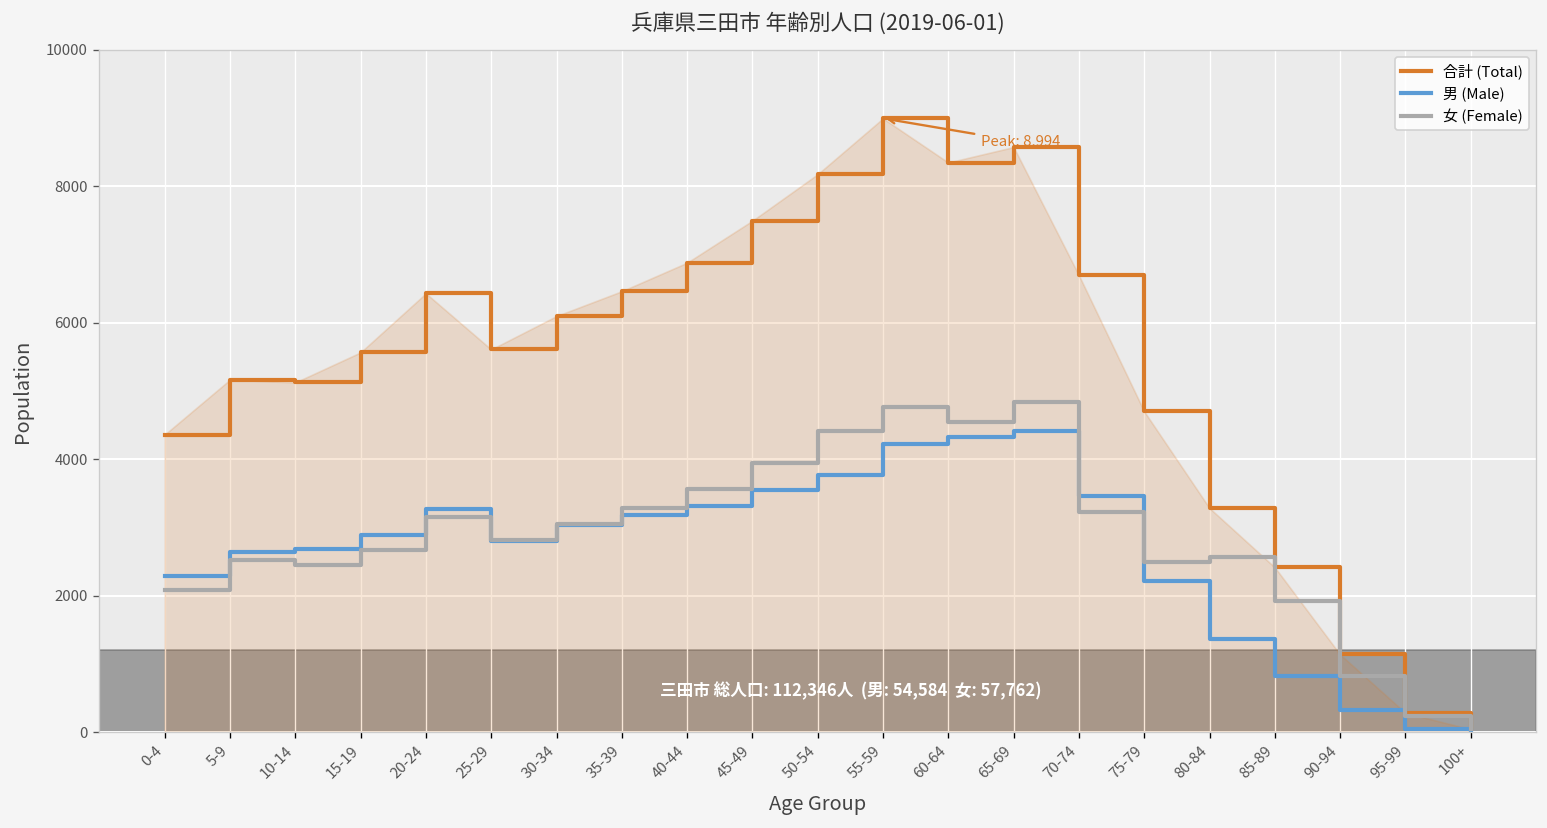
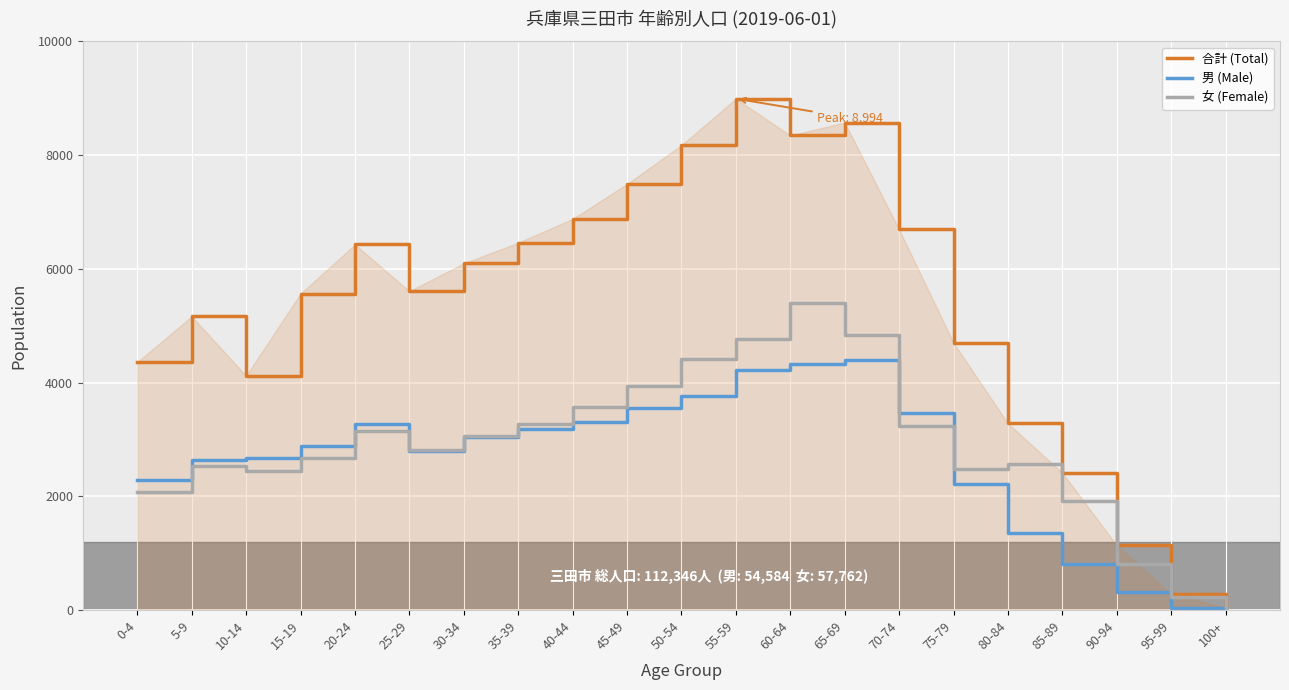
  {
    "合計 (Total)": {
      "0-4": 4400,
      "5-9": 5200,
-     "10-14": 5100,
+     "10-14": 4100,
      "15-19": 5600,
      "20-24": 6400,
      "25-29": 5600,
      "30-34": 6100,
      "35-39": 6500,
      "40-44": 6900,
      "45-49": 7500,
      "50-54": 8200,
      "55-59": 9000,
      "60-64": 8300,
      "70-74": 6700,
      "75-79": 4700,
      "80-84": 3300,
      "85-89": 2400,
      "90-94": 1100
    },
    "男 (Male)": {
      "0-4": 2300,
      "5-9": 2600,
      "10-14": 2700,
      "15-19": 2900,
      "20-24": 3300,
      "35-39": 3200,
      "40-44": 3300,
      "45-49": 3600,
      "50-54": 3800,
      "55-59": 4200,
      "60-64": 4300,
      "65-69": 4400,
      "70-74": 3500,
      "75-79": 2200,
      "80-84": 1400,
      "85-89": 800,
      "90-94": 300,
      "95-99": 0
    },
    "女 (Female)": {
      "0-4": 2100,
      "5-9": 2500,
      "10-14": 2400,
      "15-19": 2700,
      "20-24": 3200,
      "35-39": 3300,
      "40-44": 3600,
      "45-49": 3900,
      "50-54": 4400,
      "55-59": 4800,
-     "60-64": 4500,
+     "60-64": 5400,
      "65-69": 4800,
      "70-74": 3200,
      "75-79": 2500,
      "80-84": 2600,
      "85-89": 1900,
      "90-94": 800
    }
  }
